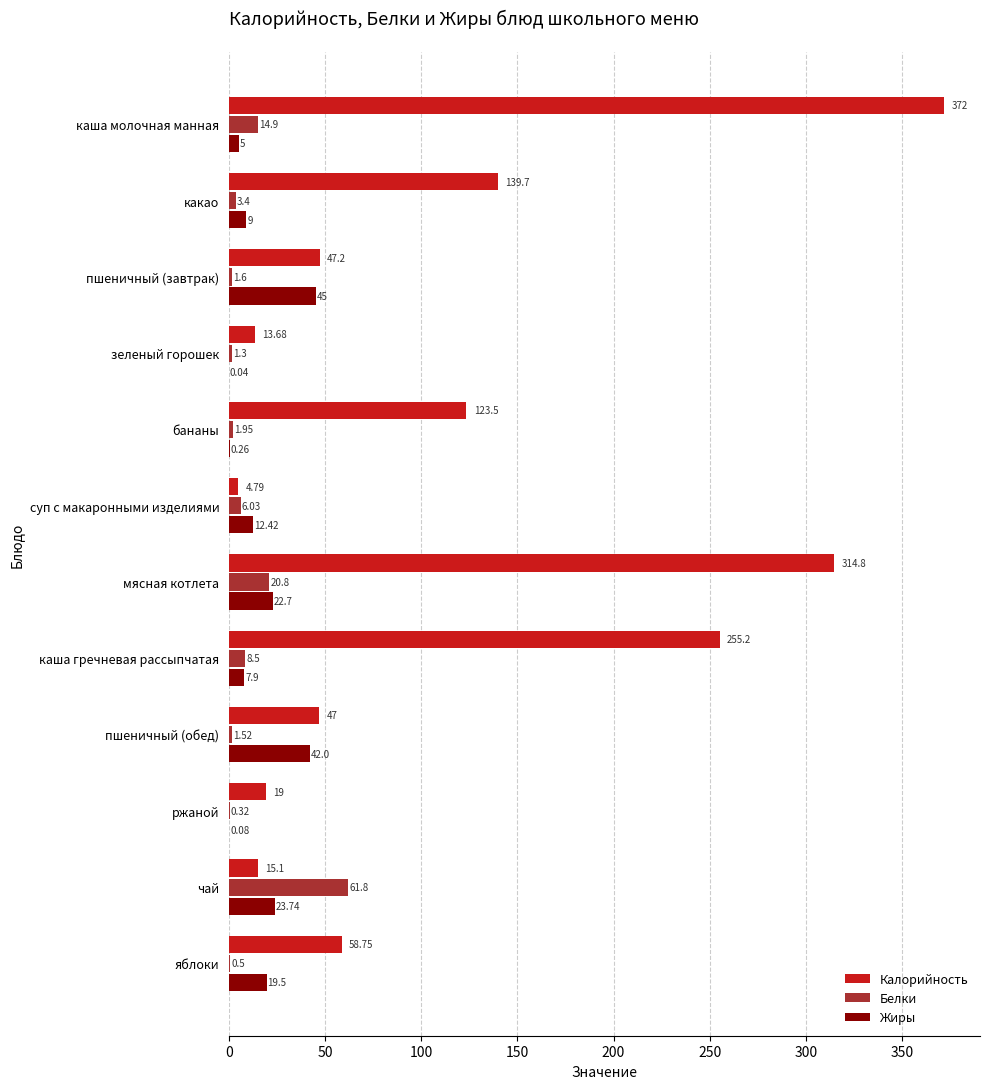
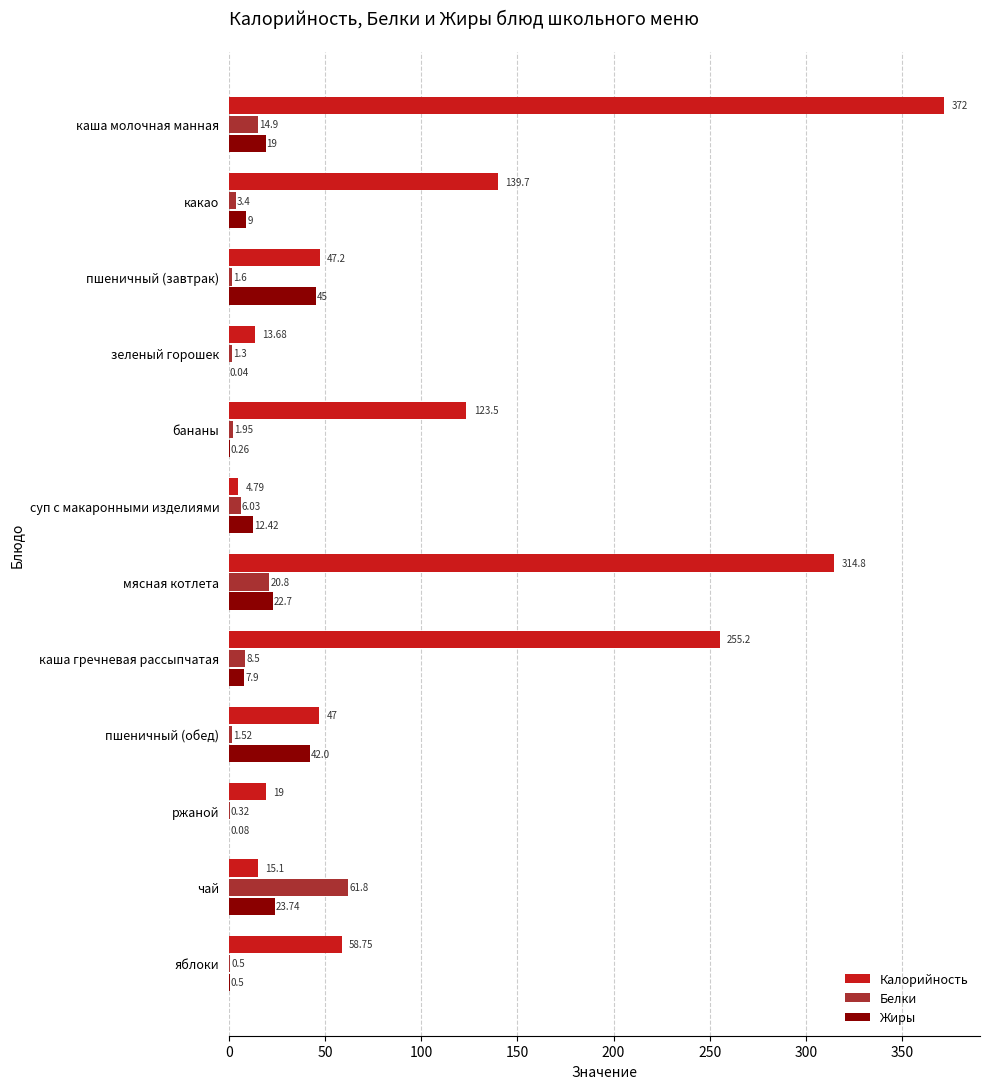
  {
    "Жиры": {
-     "каша молочная манная": 5,
+     "каша молочная манная": 19,
      "какао": 9,
      "пшеничный (завтрак)": 45,
      "зеленый горошек": 0.04,
      "бананы": 0.26,
      "суп с макаронными изделиями": 12.42,
      "мясная котлета": 22.7,
      "каша гречневая рассыпчатая": 7.9,
      "пшеничный (обед)": 42.0,
      "ржаной": 0.08,
      "чай": 23.74,
-     "яблоки": 19.5
+     "яблоки": 0.5
    }
  }
